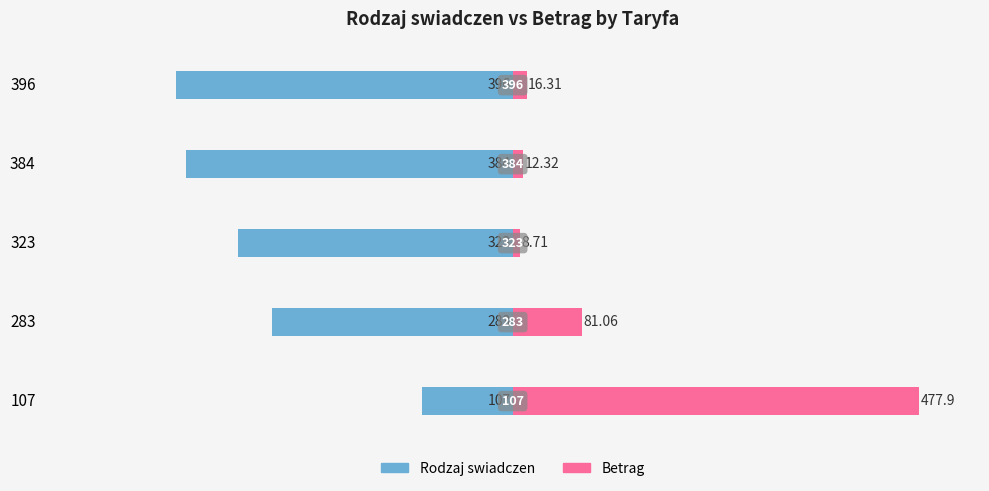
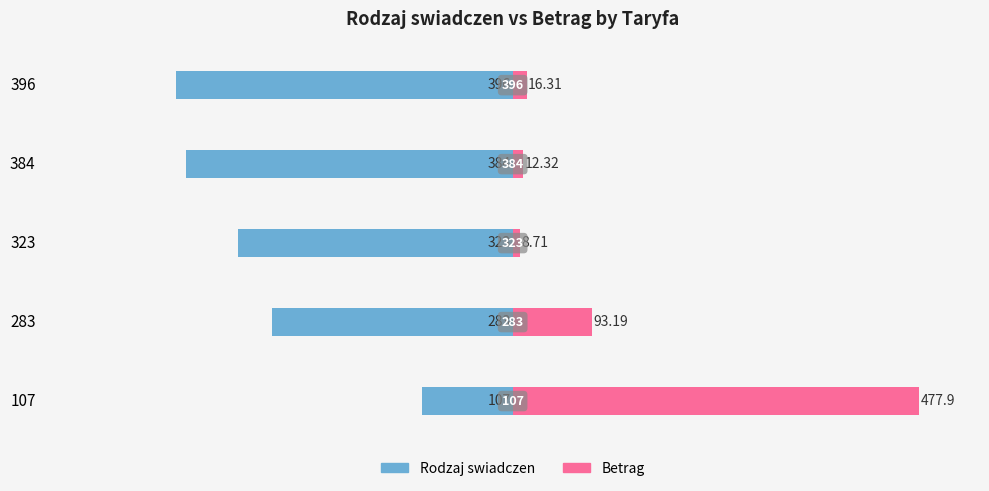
  {
    "Betrag": {
-     "283": 81.06,
+     "283": 93.19,
      "107": 477.9
    }
  }
